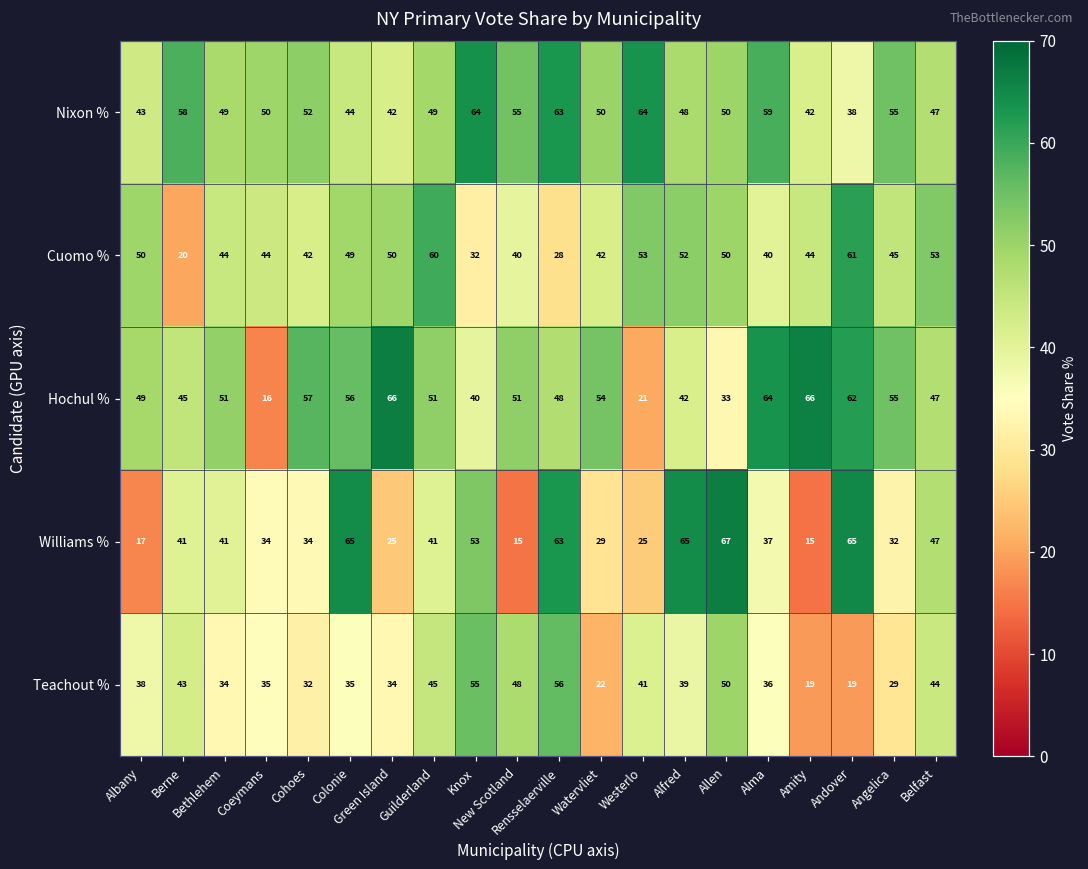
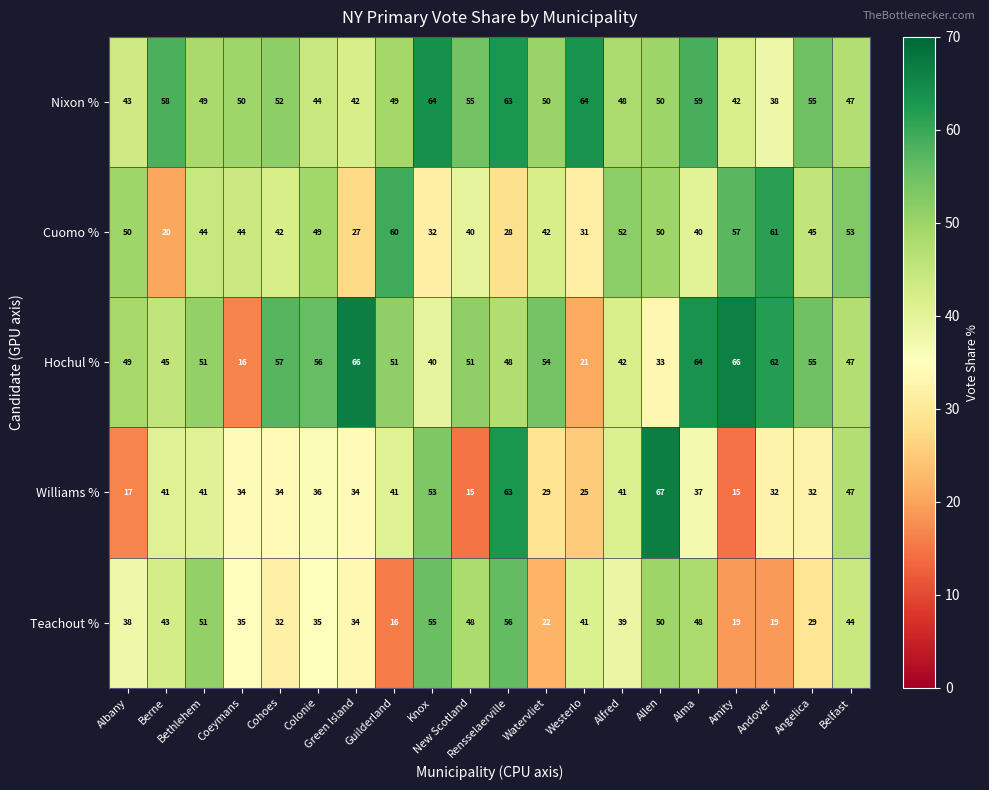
  {
    "Nixon %": {
      "Albany": 43,
      "Berne": 58,
      "Bethlehem": 49,
      "Coeymans": 50,
      "Cohoes": 52,
      "Colonie": 44,
      "Green Island": 42,
      "Guilderland": 49,
      "Knox": 64,
      "New Scotland": 55,
      "Rensselaerville": 63,
      "Watervliet": 50,
      "Westerlo": 64,
      "Alfred": 48,
      "Allen": 50,
      "Alma": 59,
      "Amity": 42,
      "Andover": 38,
      "Angelica": 55,
      "Belfast": 47
    },
    "Cuomo %": {
      "Albany": 50,
      "Berne": 20,
      "Bethlehem": 44,
      "Coeymans": 44,
      "Cohoes": 42,
      "Colonie": 49,
-     "Green Island": 50,
+     "Green Island": 27,
      "Guilderland": 60,
      "Knox": 32,
      "New Scotland": 40,
      "Rensselaerville": 28,
      "Watervliet": 42,
-     "Westerlo": 53,
+     "Westerlo": 31,
      "Alfred": 52,
      "Allen": 50,
      "Alma": 40,
-     "Amity": 44,
+     "Amity": 57,
      "Andover": 61,
      "Angelica": 45,
      "Belfast": 53
    },
    "Hochul %": {
      "Albany": 49,
      "Berne": 45,
      "Bethlehem": 51,
      "Coeymans": 16,
      "Cohoes": 57,
      "Colonie": 56,
      "Green Island": 66,
      "Guilderland": 51,
      "Knox": 40,
      "New Scotland": 51,
      "Rensselaerville": 48,
      "Watervliet": 54,
      "Westerlo": 21,
      "Alfred": 42,
      "Allen": 33,
      "Alma": 64,
      "Amity": 66,
      "Andover": 62,
      "Angelica": 55,
      "Belfast": 47
    },
    "Williams %": {
      "Albany": 17,
      "Berne": 41,
      "Bethlehem": 41,
      "Coeymans": 34,
      "Cohoes": 34,
-     "Colonie": 65,
-     "Green Island": 25,
+     "Colonie": 36,
+     "Green Island": 34,
      "Guilderland": 41,
      "Knox": 53,
      "New Scotland": 15,
      "Rensselaerville": 63,
      "Watervliet": 29,
      "Westerlo": 25,
-     "Alfred": 65,
+     "Alfred": 41,
      "Allen": 67,
      "Alma": 37,
      "Amity": 15,
-     "Andover": 65,
+     "Andover": 32,
      "Angelica": 32,
      "Belfast": 47
    },
    "Teachout %": {
      "Albany": 38,
      "Berne": 43,
-     "Bethlehem": 34,
+     "Bethlehem": 51,
      "Coeymans": 35,
      "Cohoes": 32,
      "Colonie": 35,
      "Green Island": 34,
-     "Guilderland": 45,
+     "Guilderland": 16,
      "Knox": 55,
      "New Scotland": 48,
      "Rensselaerville": 56,
      "Watervliet": 22,
      "Westerlo": 41,
      "Alfred": 39,
      "Allen": 50,
-     "Alma": 36,
+     "Alma": 48,
      "Amity": 19,
      "Andover": 19,
      "Angelica": 29,
      "Belfast": 44
    }
  }
